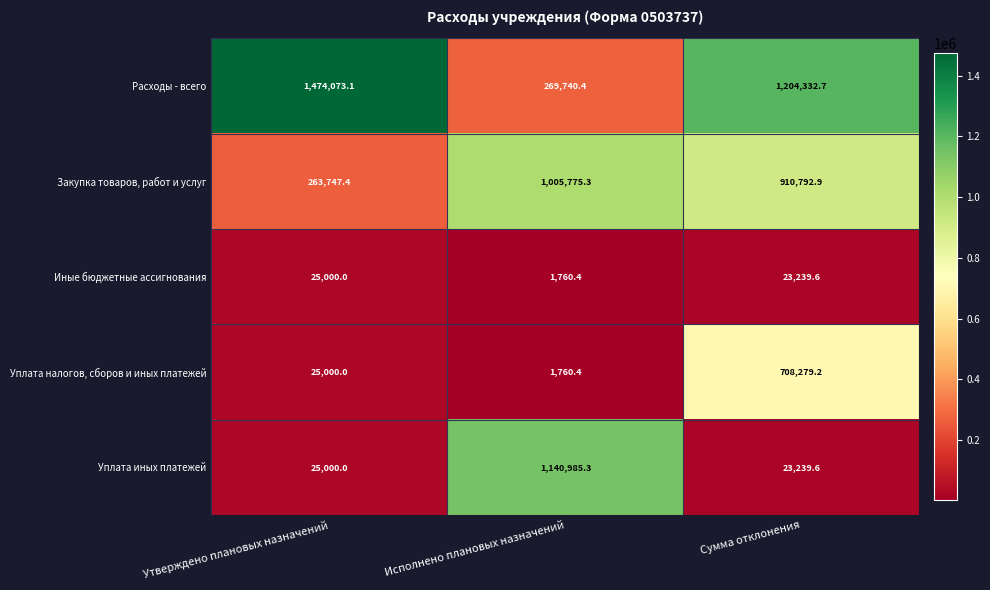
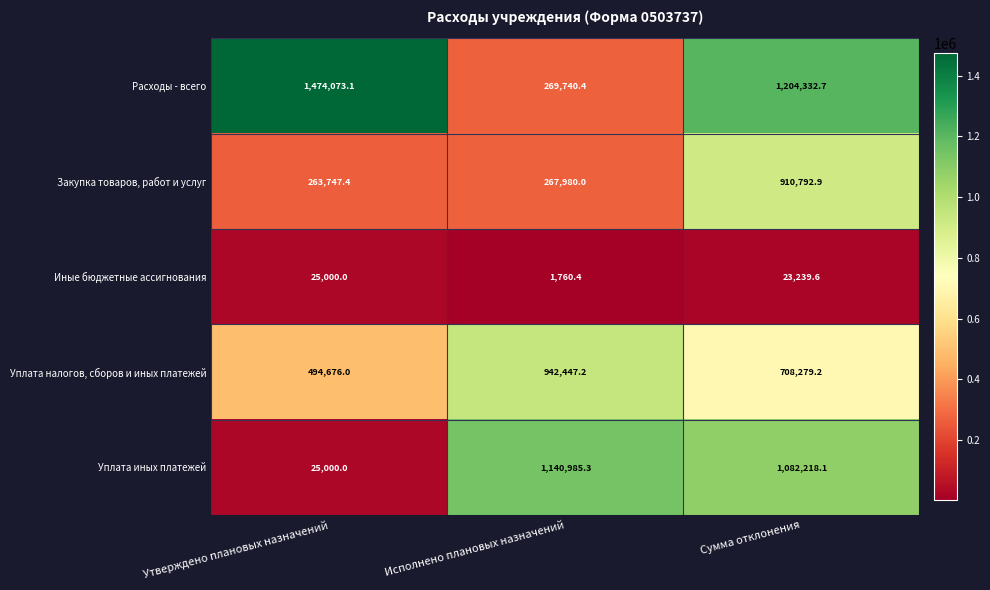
  {
    "Расходы - всего": {
      "Утверждено плановых назначений": "1,474,073.1",
      "Исполнено плановых назначений": "269,740.4",
      "Сумма отклонения": "1,204,332.7"
    },
    "Закупка товаров, работ и услуг": {
      "Утверждено плановых назначений": "263,747.4",
-     "Исполнено плановых назначений": "1,005,775.3",
+     "Исполнено плановых назначений": "267,980.0",
      "Сумма отклонения": "910,792.9"
    },
    "Иные бюджетные ассигнования": {
      "Утверждено плановых назначений": "25,000.0",
      "Исполнено плановых назначений": "1,760.4",
      "Сумма отклонения": "23,239.6"
    },
    "Уплата налогов, сборов и иных платежей": {
-     "Утверждено плановых назначений": "25,000.0",
-     "Исполнено плановых назначений": "1,760.4",
+     "Утверждено плановых назначений": "494,676.0",
+     "Исполнено плановых назначений": "942,447.2",
      "Сумма отклонения": "708,279.2"
    },
    "Уплата иных платежей": {
      "Утверждено плановых назначений": "25,000.0",
      "Исполнено плановых назначений": "1,140,985.3",
-     "Сумма отклонения": "23,239.6"
+     "Сумма отклонения": "1,082,218.1"
    }
  }
